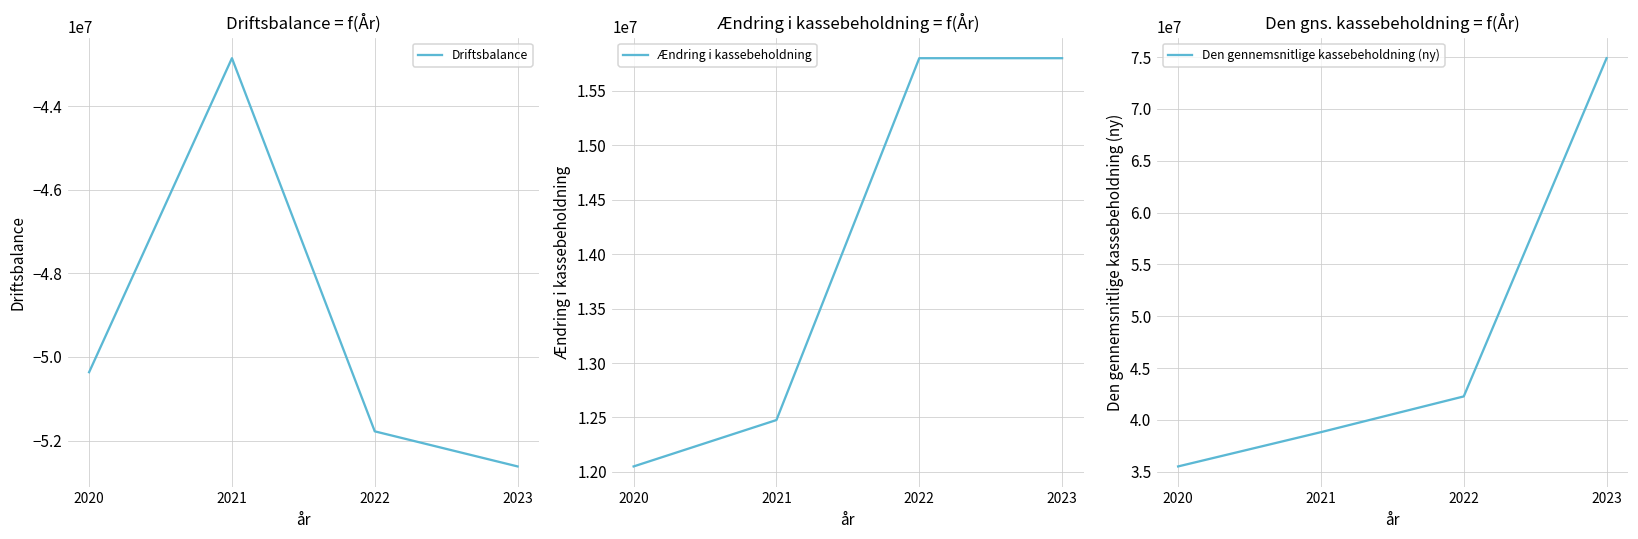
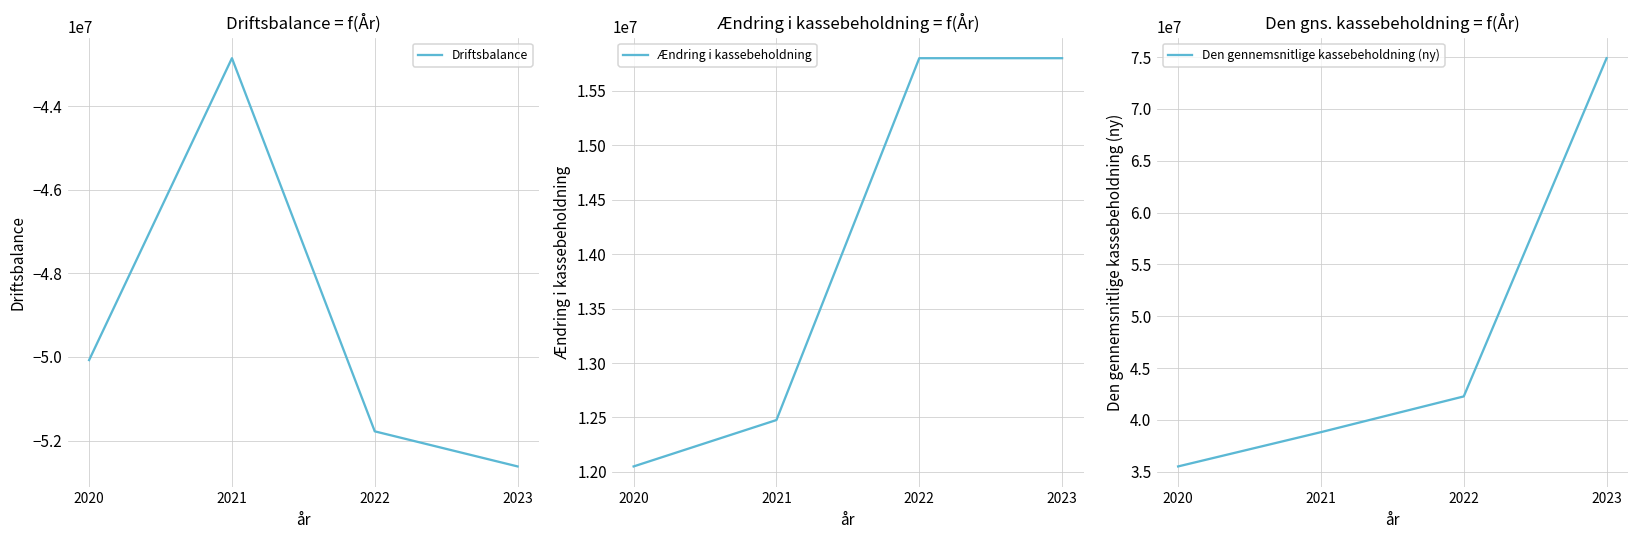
  {
    "Driftsbalance = f(År)": {
-     "2020": -50400000,
+     "2020": -50100000,
      "2021": -42900000,
      "2022": -51800000,
      "2023": -52600000
    },
    "Ændring i kassebeholdning = f(År)": {
      "2020": 12100000,
      "2021": 12500000,
      "2022": 15800000,
      "2023": 15800000
    },
    "Den gns. kassebeholdning = f(År)": {
      "2020": 36000000,
      "2021": 39000000,
      "2022": 42000000,
      "2023": 75000000
    }
  }
